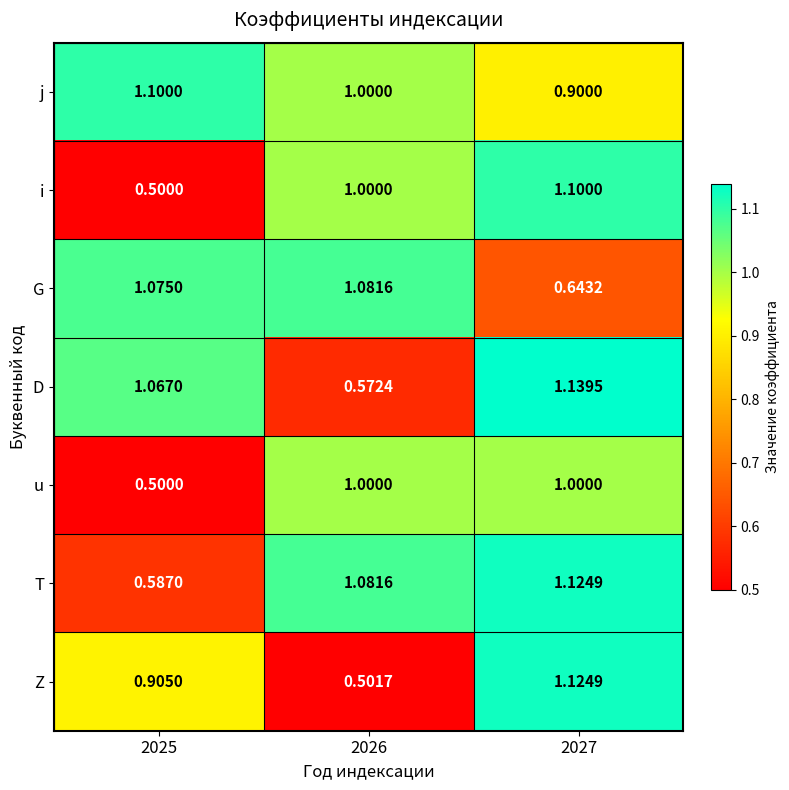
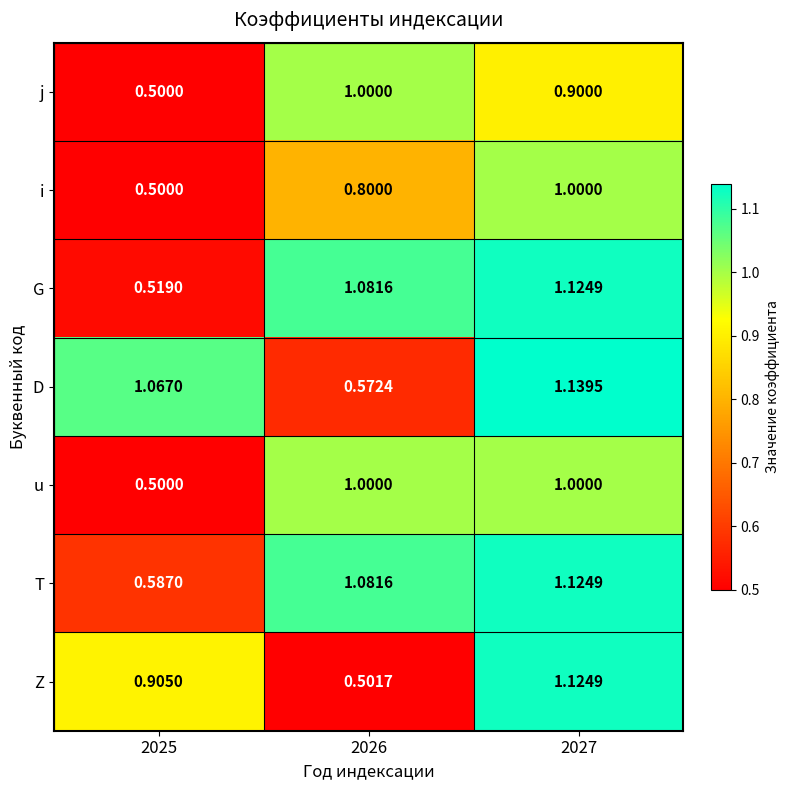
  {
    "j": {
-     "2025": 1.1000,
+     "2025": 0.5000,
      "2026": 1.0000,
      "2027": 0.9000
    },
    "i": {
      "2025": 0.5000,
-     "2026": 1.0000,
-     "2027": 1.1000
+     "2026": 0.8000,
+     "2027": 1.0000
    },
    "G": {
-     "2025": 1.0750,
+     "2025": 0.5190,
      "2026": 1.0816,
-     "2027": 0.6432
+     "2027": 1.1249
    },
    "D": {
      "2025": 1.0670,
      "2026": 0.5724,
      "2027": 1.1395
    },
    "u": {
      "2025": 0.5000,
      "2026": 1.0000,
      "2027": 1.0000
    },
    "T": {
      "2025": 0.5870,
      "2026": 1.0816,
      "2027": 1.1249
    },
    "Z": {
      "2025": 0.9050,
      "2026": 0.5017,
      "2027": 1.1249
    }
  }
